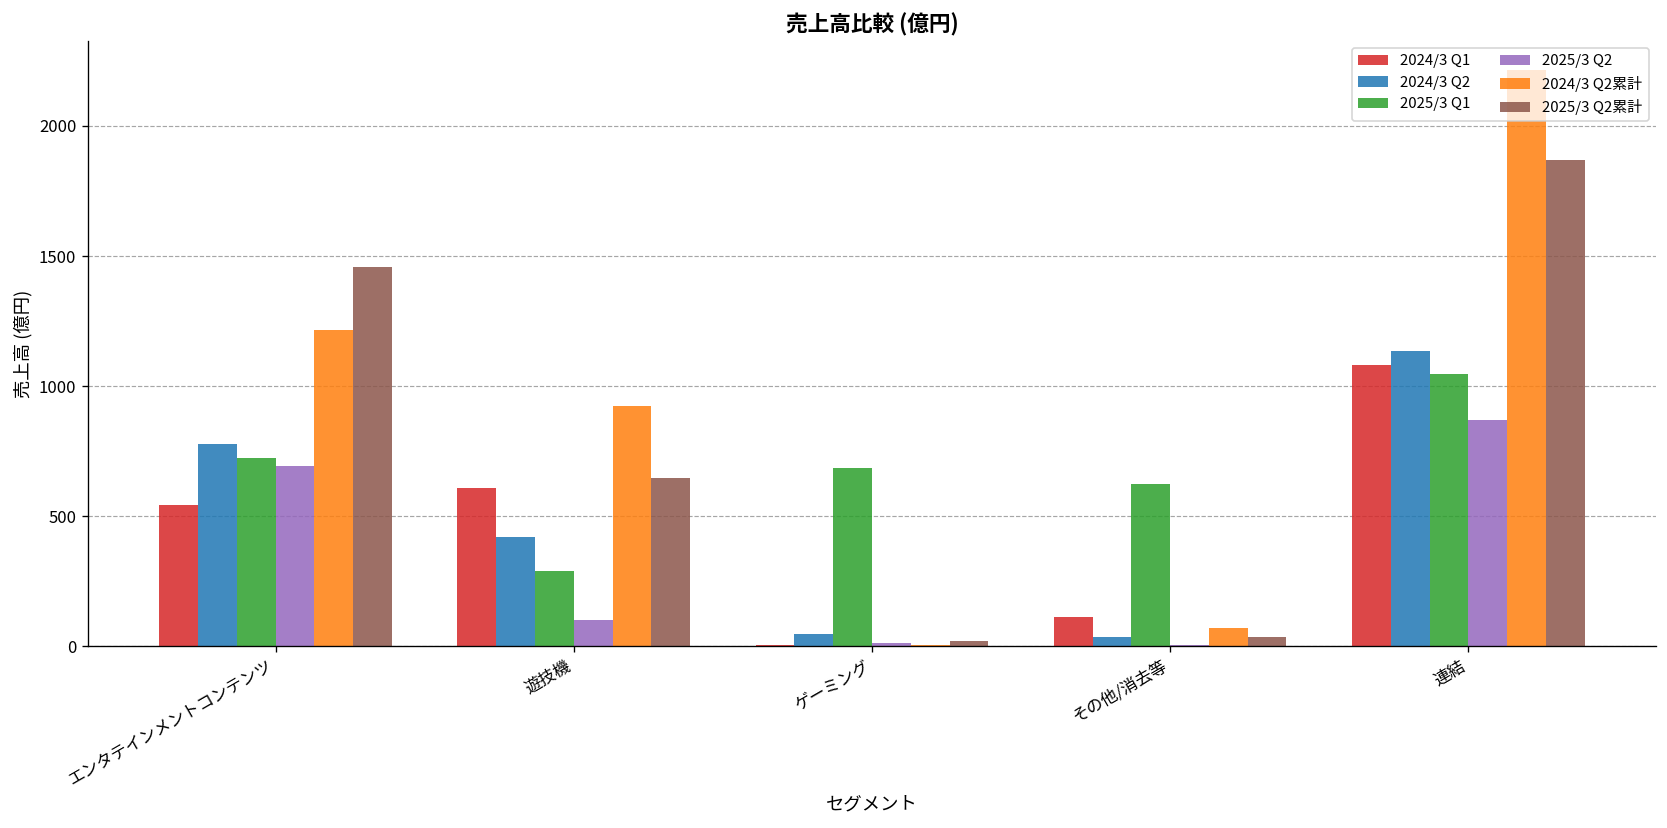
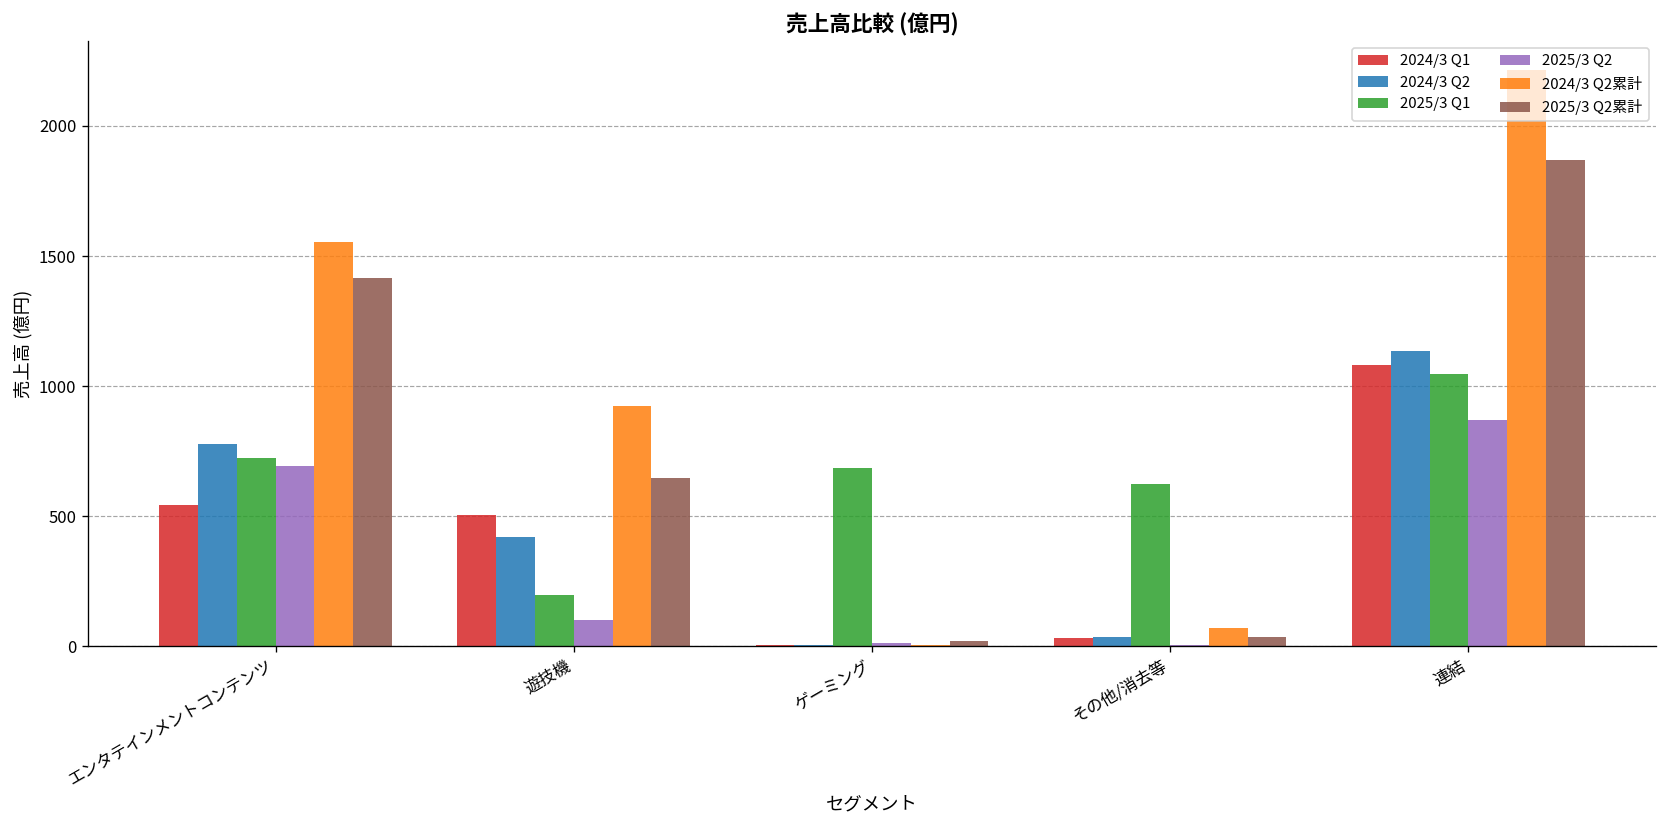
  {
    "2024/3 Q1": {
      "エンタテインメントコンテンツ": 540,
-     "遊技機": 610,
-     "その他/消去等": 110,
+     "遊技機": 510,
+     "その他/消去等": 30,
      "連結": 1080
    },
    "2024/3 Q2": {
      "エンタテインメントコンテンツ": 780,
      "遊技機": 420,
-     "ゲーミング": 50,
+     "ゲーミング": 0,
      "その他/消去等": 40,
      "連結": 1130
    },
    "2025/3 Q1": {
      "エンタテインメントコンテンツ": 730,
-     "遊技機": 290,
+     "遊技機": 200,
      "ゲーミング": 680,
      "その他/消去等": 620,
      "連結": 1050
    },
    "2025/3 Q2": {
      "エンタテインメントコンテンツ": 690,
      "遊技機": 100,
      "ゲーミング": 10,
      "連結": 870
    },
    "2024/3 Q2累計": {
-     "エンタテインメントコンテンツ": 1220,
+     "エンタテインメントコンテンツ": 1560,
      "遊技機": 930,
      "その他/消去等": 70
    },
    "2025/3 Q2累計": {
-     "エンタテインメントコンテンツ": 1460,
+     "エンタテインメントコンテンツ": 1420,
      "遊技機": 650,
      "ゲーミング": 20,
      "その他/消去等": 30,
      "連結": 1870
    }
  }
